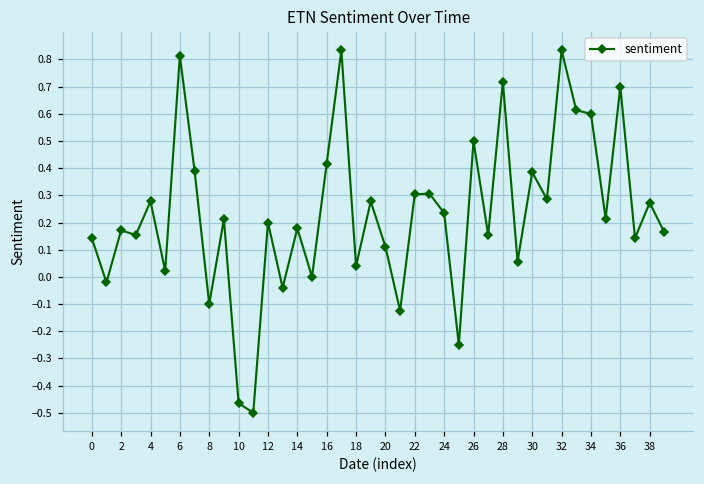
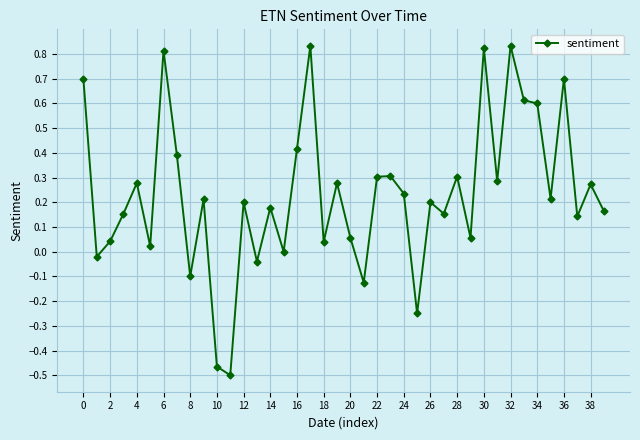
  {
-   "0": 0.14,
-   "2": 0.17,
+   "0": 0.70,
+   "2": 0.04,
    "4": 0.28,
    "6": 0.81,
    "8": -0.10,
    "10": -0.46,
    "12": 0.20,
    "14": 0.18,
    "16": 0.42,
    "18": 0.04,
-   "20": 0.11,
+   "20": 0.06,
    "22": 0.30,
    "24": 0.24,
-   "26": 0.5,
-   "28": 0.72,
-   "30": 0.38,
+   "26": 0.2,
+   "28": 0.30,
+   "30": 0.82,
    "32": 0.83,
    "34": 0.60,
    "36": 0.70,
    "38": 0.27
  }
